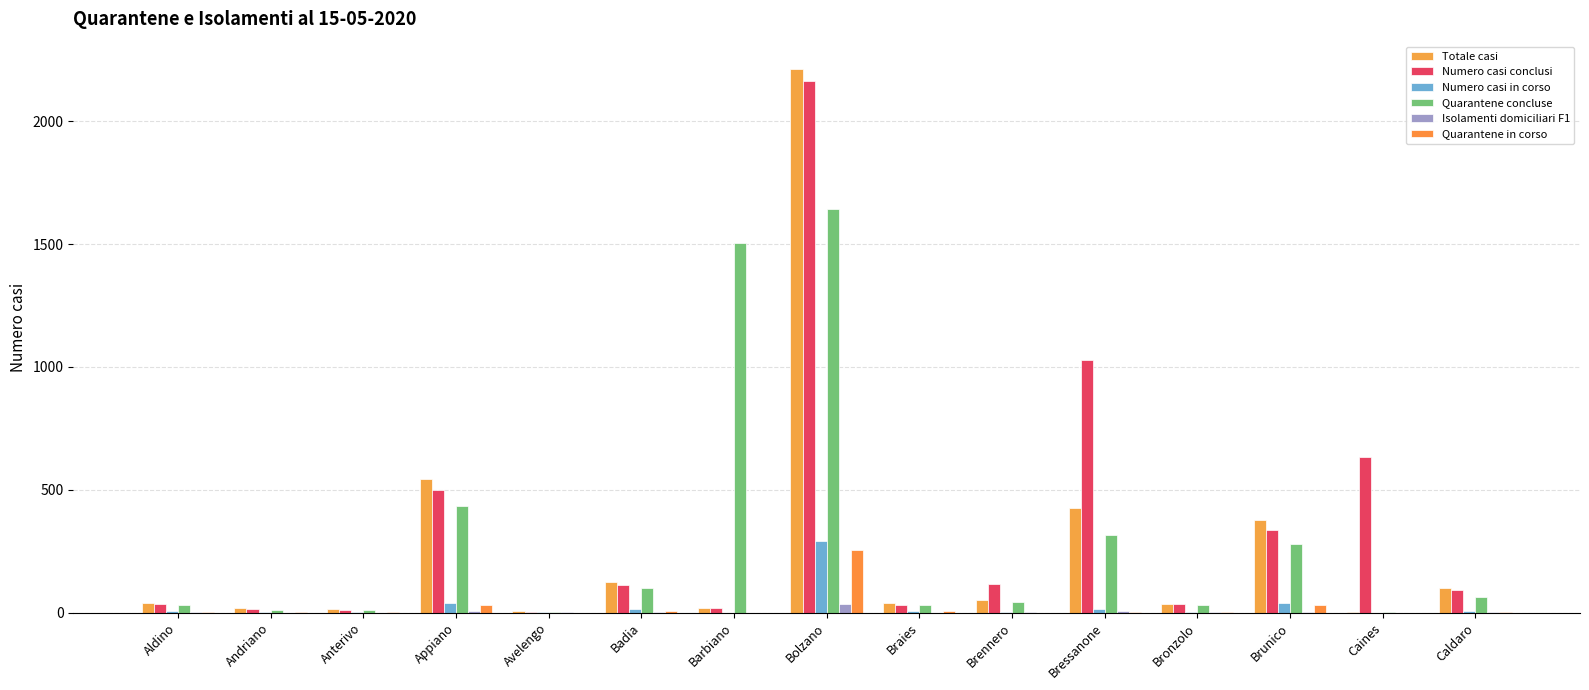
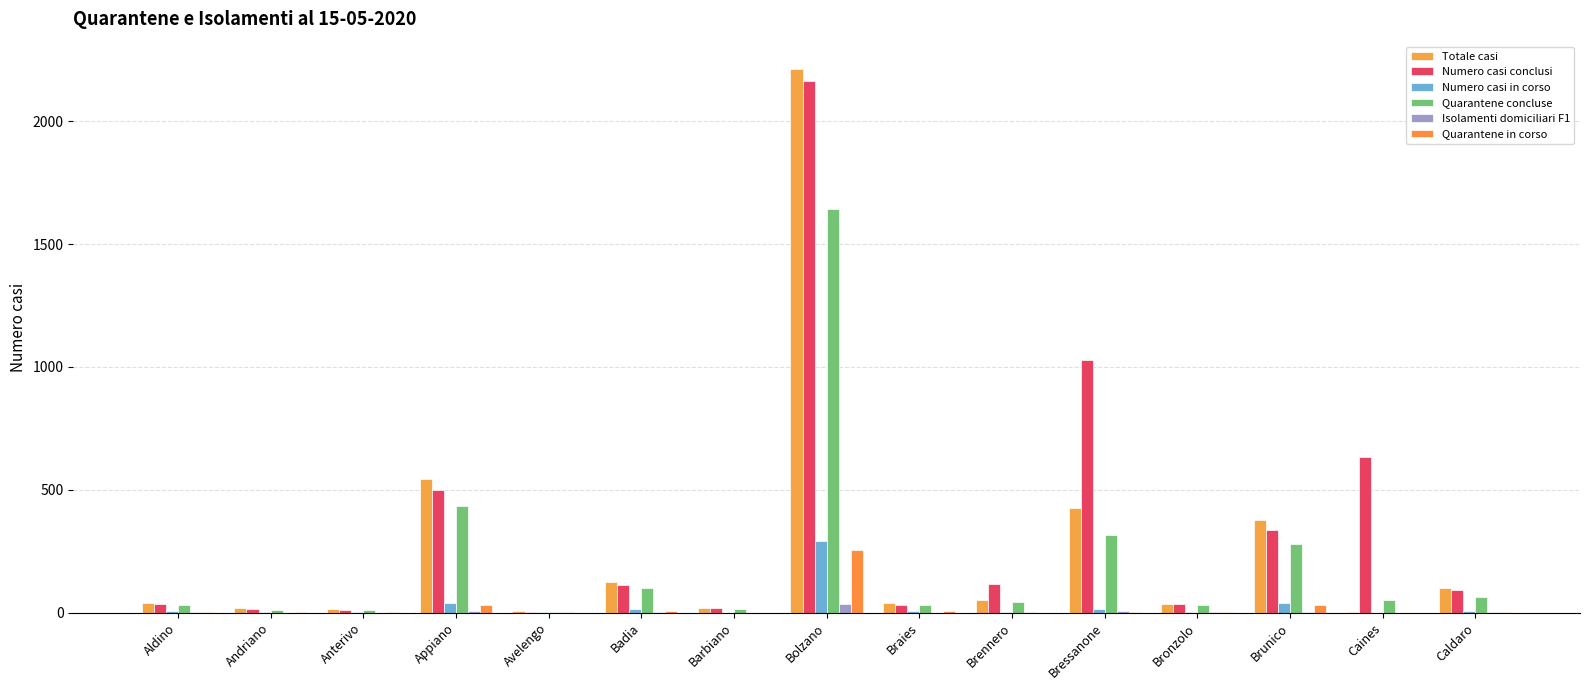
  {
    "Numero casi conclusi": {
      "Aldino": 30,
      "Andriano": 20,
      "Anterivo": 10,
      "Appiano": 500,
      "Badia": 110,
      "Barbiano": 20,
      "Bolzano": 2160,
      "Braies": 30,
      "Brennero": 120,
      "Bressanone": 1030,
      "Bronzolo": 40,
      "Brunico": 340,
      "Caines": 630,
      "Caldaro": 90
    },
    "Quarantene concluse": {
      "Aldino": 30,
      "Andriano": 10,
      "Anterivo": 10,
      "Appiano": 440,
      "Badia": 100,
-     "Barbiano": 1510,
+     "Barbiano": 20,
      "Bolzano": 1640,
      "Braies": 30,
      "Brennero": 40,
      "Bressanone": 320,
      "Bronzolo": 30,
      "Brunico": 280,
-     "Caines": 0,
+     "Caines": 50,
      "Caldaro": 60
    }
  }
